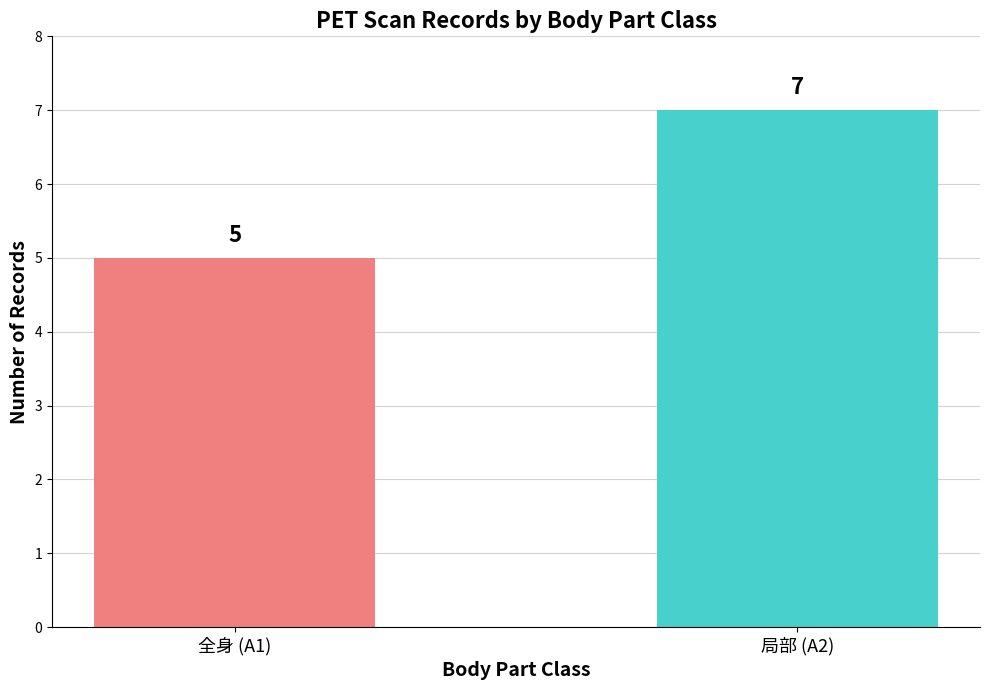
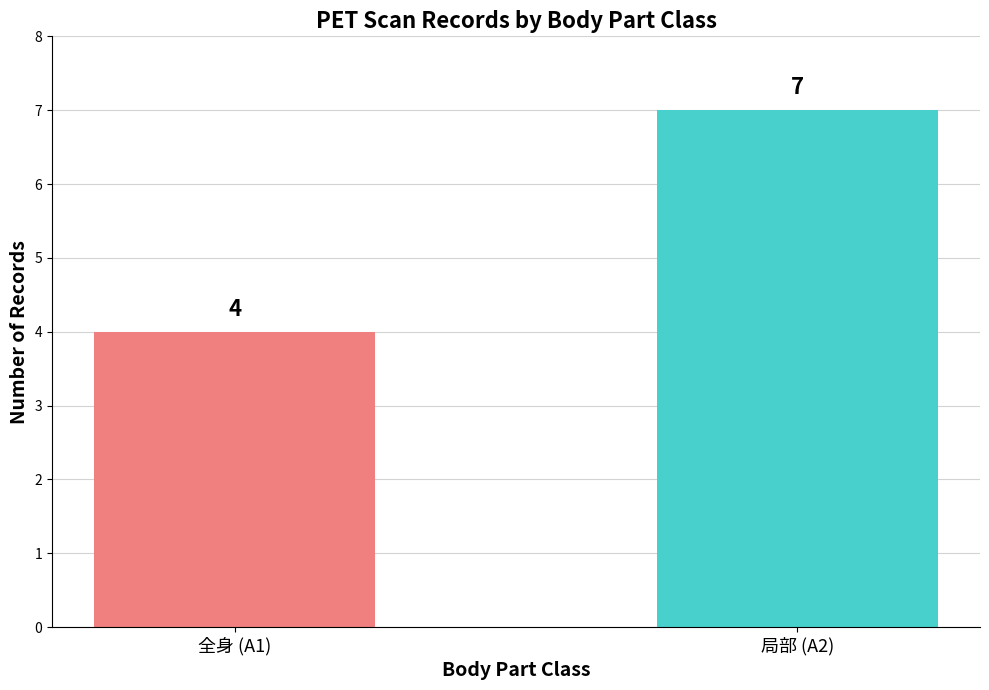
  {
-   "全身 (A1)": 5,
+   "全身 (A1)": 4,
    "局部 (A2)": 7
  }
